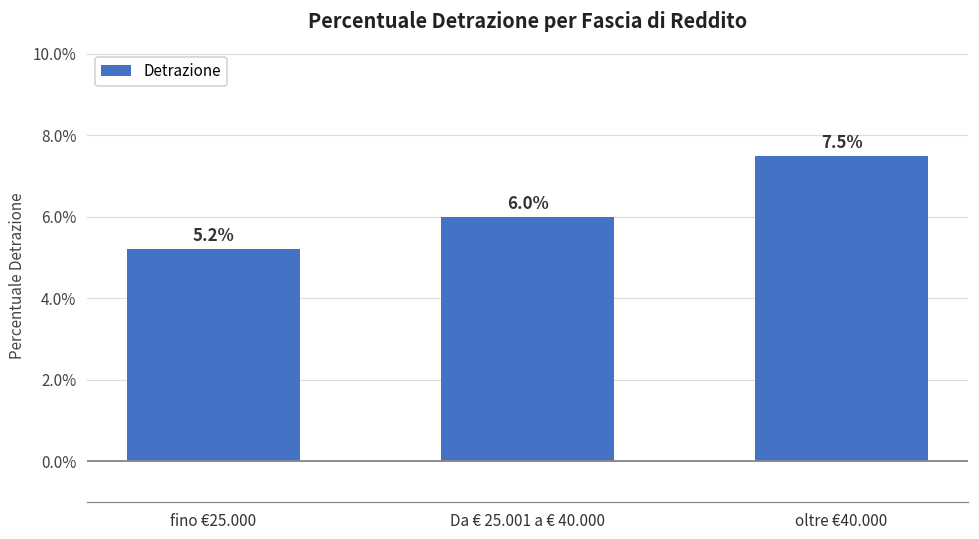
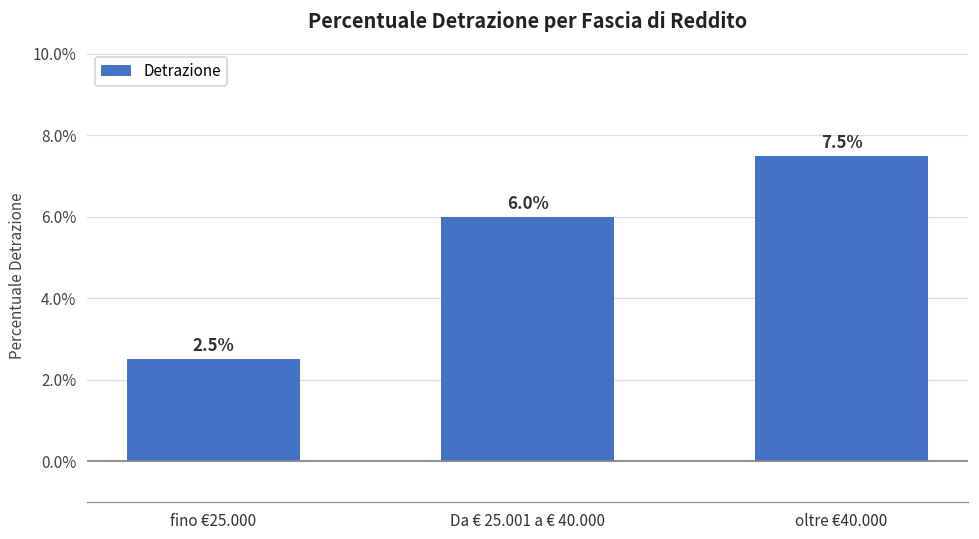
  {
-   "fino €25.000": "5.2%",
+   "fino €25.000": "2.5%",
    "Da € 25.001 a € 40.000": "6.0%",
    "oltre €40.000": "7.5%"
  }
